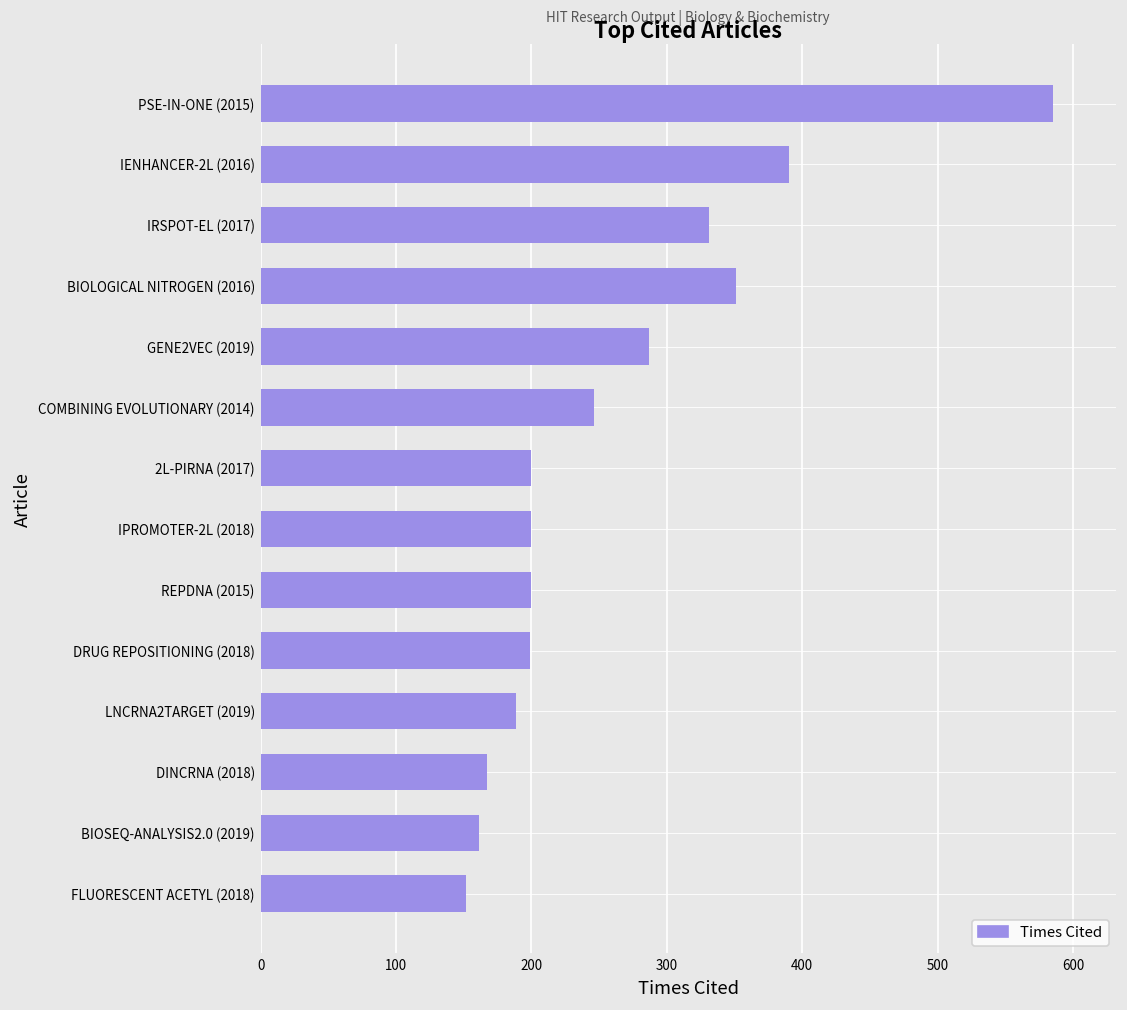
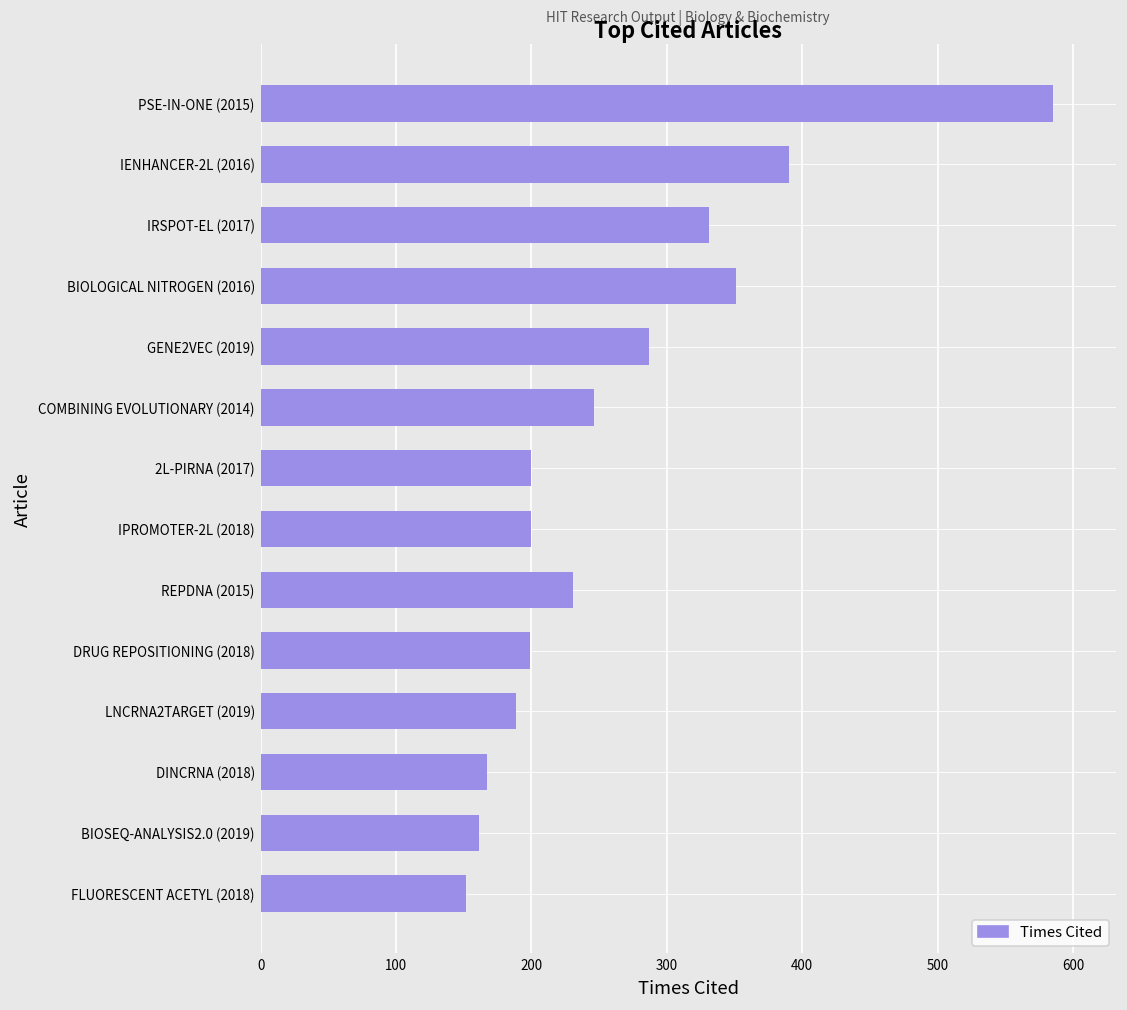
  {
    "PSE-IN-ONE (2015)": 585,
    "IENHANCER-2L (2016)": 390,
    "IRSPOT-EL (2017)": 331,
    "BIOLOGICAL NITROGEN (2016)": 351,
    "GENE2VEC (2019)": 287,
    "COMBINING EVOLUTIONARY (2014)": 246,
    "2L-PIRNA (2017)": 200,
    "IPROMOTER-2L (2018)": 200,
-   "REPDNA (2015)": 200,
+   "REPDNA (2015)": 231,
    "DRUG REPOSITIONING (2018)": 199,
    "LNCRNA2TARGET (2019)": 189,
    "DINCRNA (2018)": 167,
    "BIOSEQ-ANALYSIS2.0 (2019)": 161,
    "FLUORESCENT ACETYL (2018)": 152
  }
